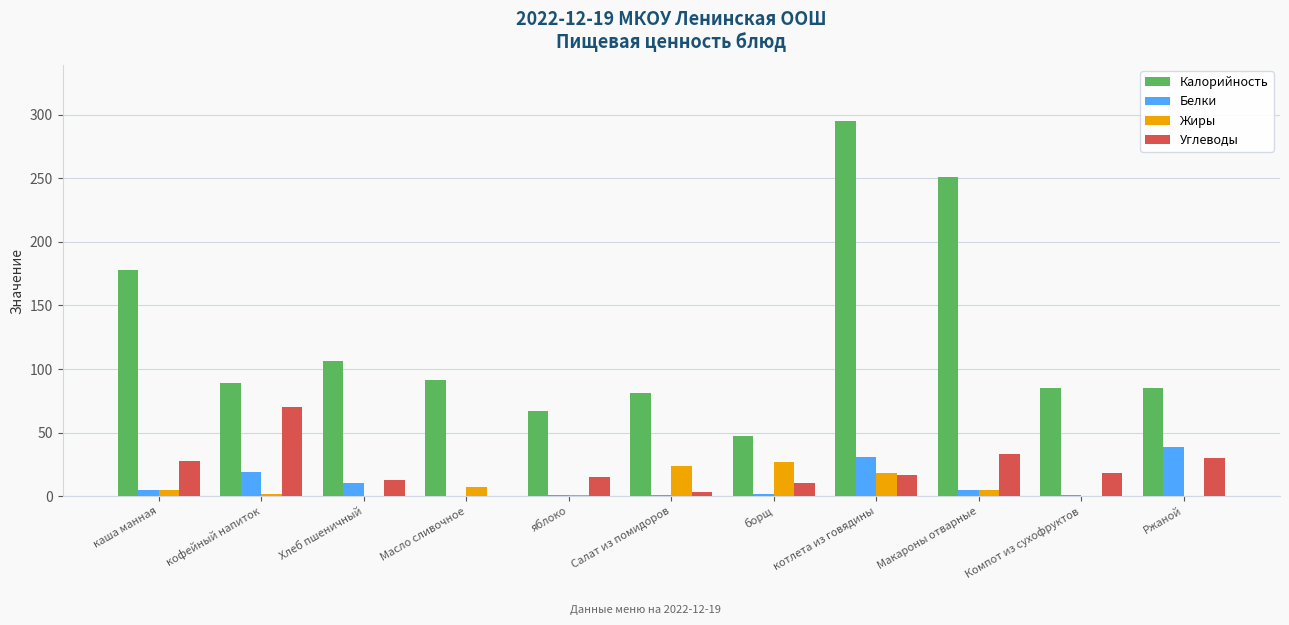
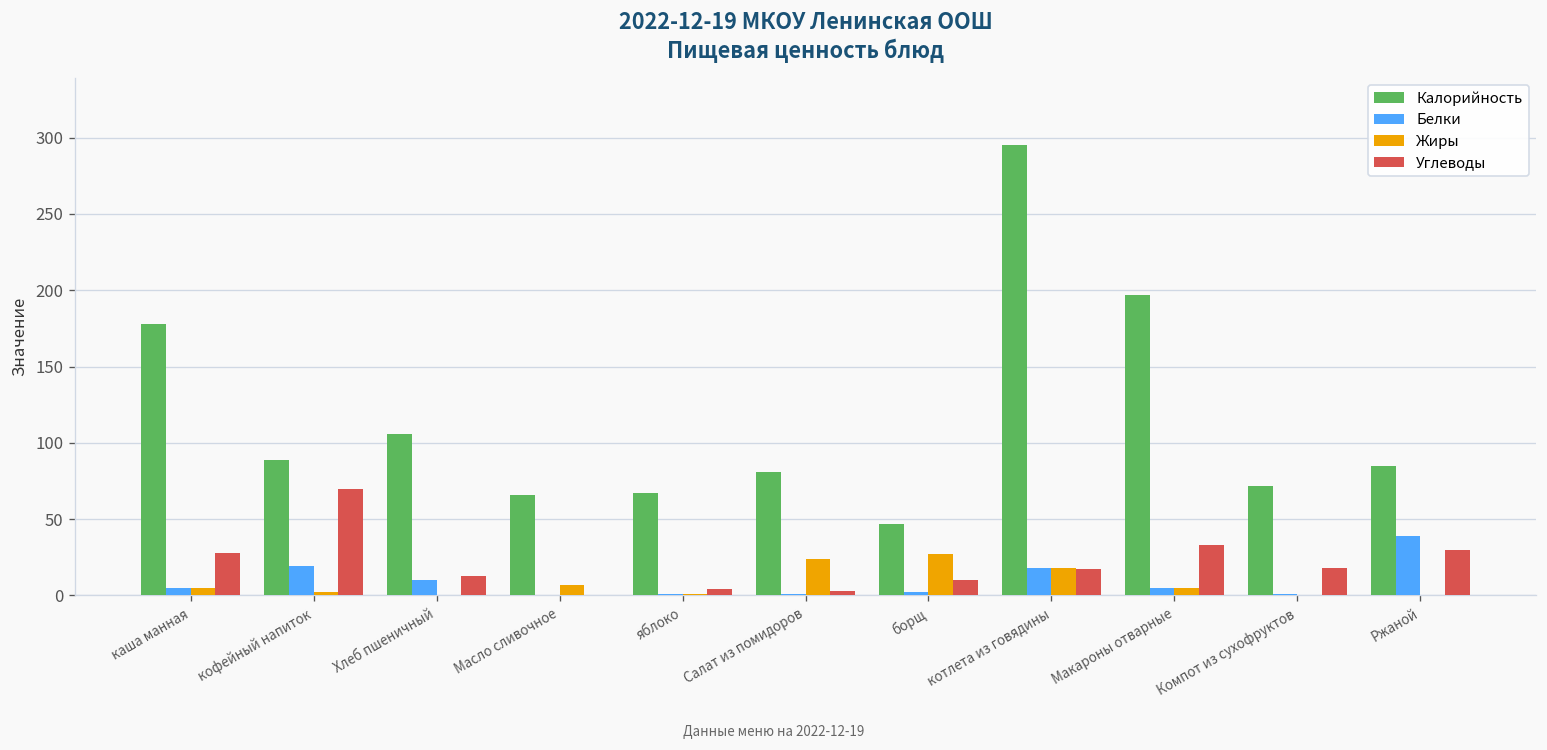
  {
    "Калорийность": {
      "каша манная": 178,
      "кофейный напиток": 89,
      "Хлеб пшеничный": 106,
-     "Масло сливочное": 91,
+     "Масло сливочное": 66,
      "яблоко": 67,
      "Салат из помидоров": 81,
      "борщ": 47,
      "котлета из говядины": 295,
-     "Макароны отварные": 251,
-     "Компот из сухофруктов": 85,
+     "Макароны отварные": 197,
+     "Компот из сухофруктов": 72,
      "Ржаной": 85
    },
    "Белки": {
      "каша манная": 5,
      "кофейный напиток": 19,
      "Хлеб пшеничный": 10,
      "Масло сливочное": 0,
      "борщ": 2,
-     "котлета из говядины": 31,
+     "котлета из говядины": 18,
      "Макароны отварные": 5,
      "Ржаной": 39
    },
    "Жиры": {
      "каша манная": 5,
      "кофейный напиток": 2,
      "Хлеб пшеничный": 0,
      "Масло сливочное": 7,
      "Салат из помидоров": 24,
      "борщ": 27,
      "котлета из говядины": 18,
      "Макароны отварные": 5,
      "Компот из сухофруктов": 0,
      "Ржаной": 0
    },
    "Углеводы": {
      "каша манная": 28,
      "кофейный напиток": 70,
      "Хлеб пшеничный": 13,
      "Масло сливочное": 0,
-     "яблоко": 15,
+     "яблоко": 4,
      "Салат из помидоров": 3,
      "борщ": 10,
      "котлета из говядины": 17,
      "Макароны отварные": 33,
      "Компот из сухофруктов": 18,
      "Ржаной": 30
    }
  }
